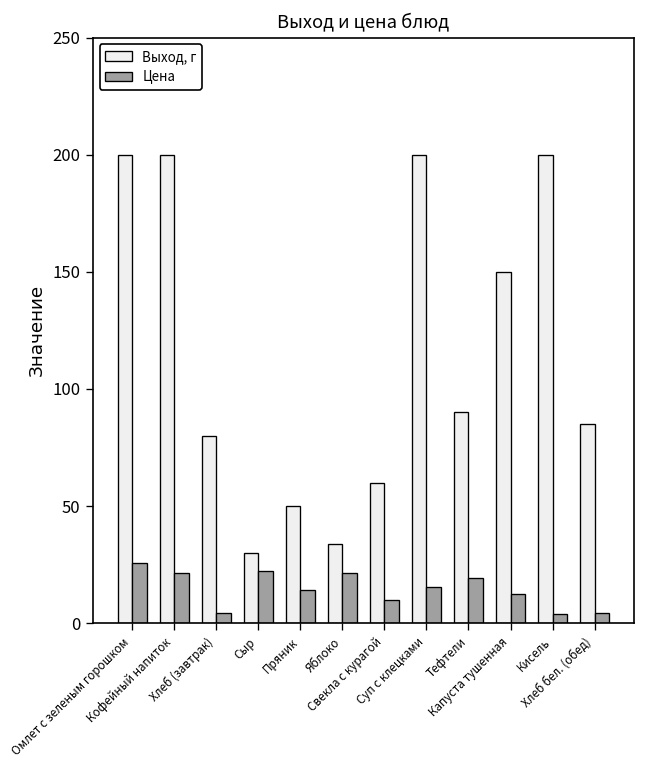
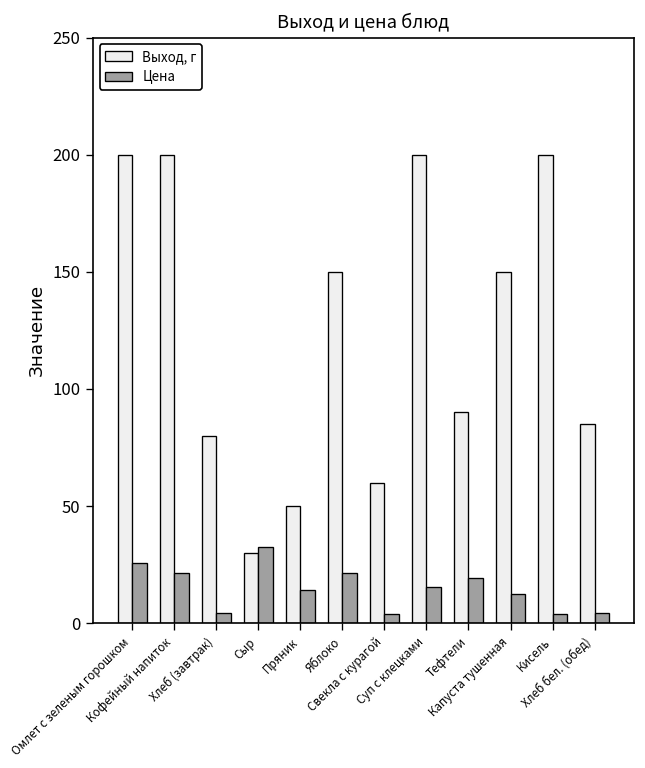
  {
    "Выход, г": {
      "Омлет с зеленым горошком": 200,
      "Кофейный напиток": 200,
      "Хлеб (завтрак)": 80,
      "Сыр": 30,
      "Пряник": 50,
-     "Яблоко": 34,
+     "Яблоко": 150,
      "Свекла с курагой": 60,
      "Суп с клецками": 200,
      "Тефтели": 90,
      "Капуста тушенная": 150,
      "Кисель": 200,
      "Хлеб бел. (обед)": 85
    },
    "Цена": {
      "Омлет с зеленым горошком": 26,
      "Кофейный напиток": 21,
      "Хлеб (завтрак)": 4,
-     "Сыр": 22,
+     "Сыр": 32,
      "Пряник": 14,
      "Яблоко": 21,
-     "Свекла с курагой": 10,
+     "Свекла с курагой": 4,
      "Суп с клецками": 16,
      "Тефтели": 19,
      "Капуста тушенная": 13,
      "Кисель": 4,
      "Хлеб бел. (обед)": 4
    }
  }
